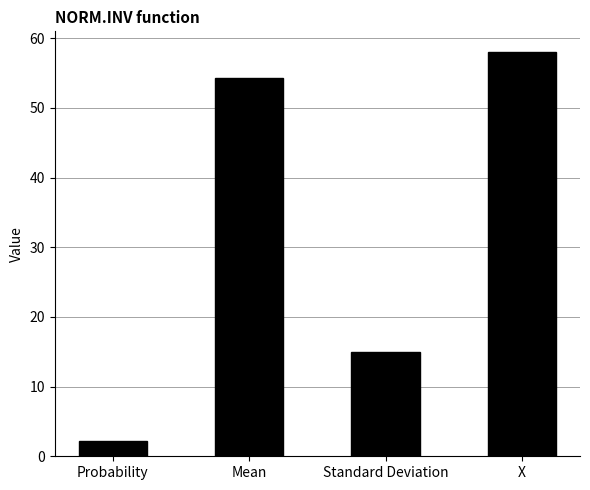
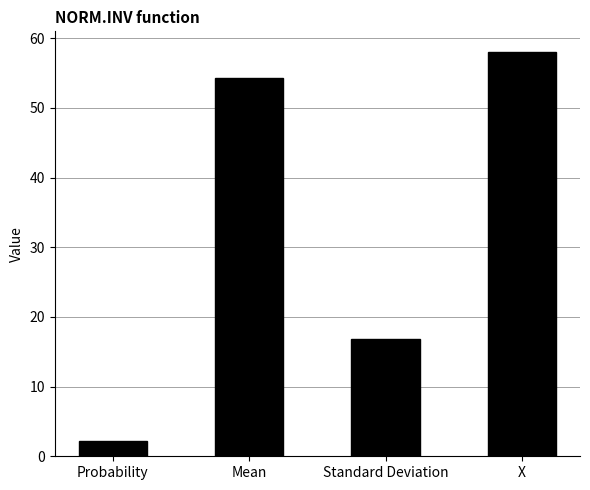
  {
    "Probability": 2,
    "Mean": 54,
-   "Standard Deviation": 15,
+   "Standard Deviation": 17,
    "X": 58
  }
